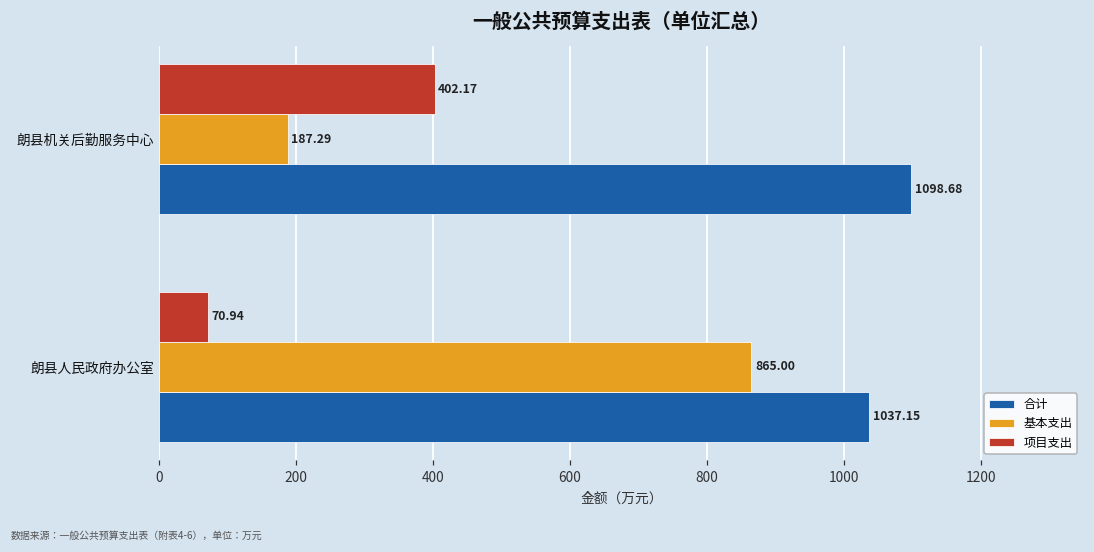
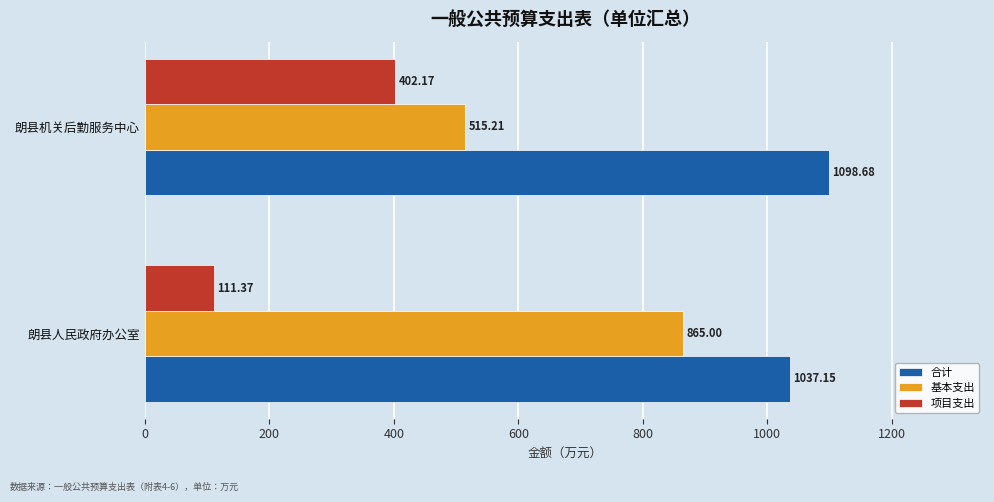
  {
    "合计": {
      "朗县机关后勤服务中心": 1098.68,
      "朗县人民政府办公室": 1037.15
    },
    "基本支出": {
-     "朗县机关后勤服务中心": 187.29,
+     "朗县机关后勤服务中心": 515.21,
      "朗县人民政府办公室": 865.00
    },
    "项目支出": {
      "朗县机关后勤服务中心": 402.17,
-     "朗县人民政府办公室": 70.94
+     "朗县人民政府办公室": 111.37
    }
  }
